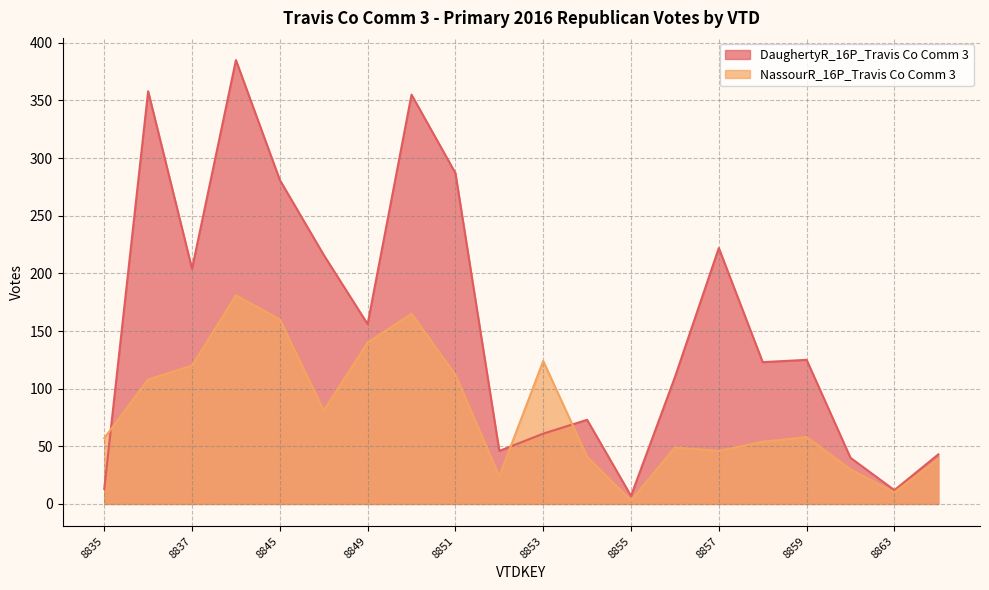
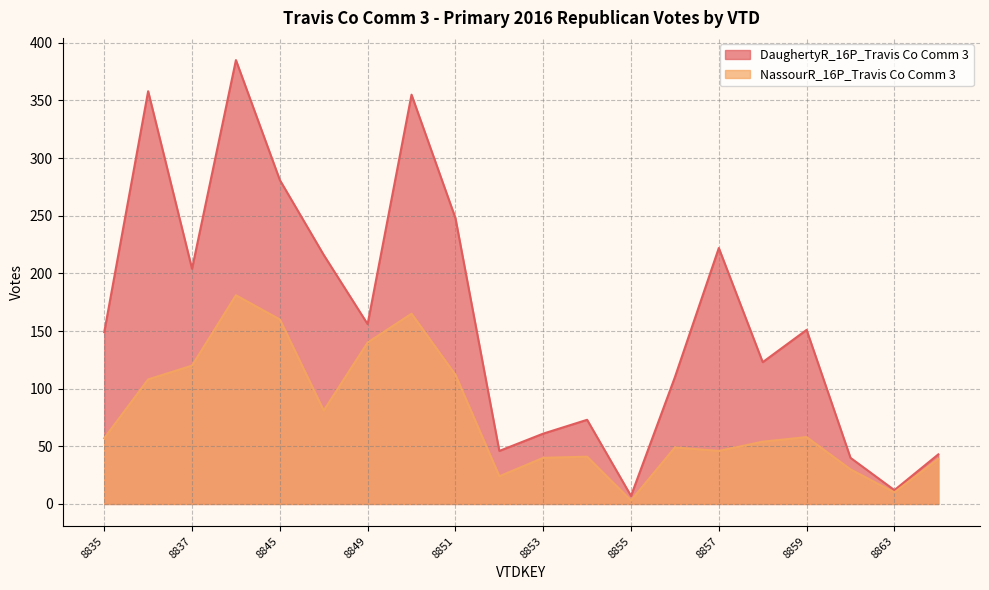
  {
    "DaughertyR_16P_Travis Co Comm 3": {
-     "8835": 13,
+     "8835": 149,
      "8837": 204,
      "8845": 281,
      "8849": 156,
-     "8851": 287,
+     "8851": 248,
      "8853": 61,
      "8855": 7,
      "8857": 222,
-     "8859": 125
+     "8859": 151
    },
    "NassourR_16P_Travis Co Comm 3": {
      "8835": 57,
      "8837": 120,
      "8845": 160,
      "8849": 140,
      "8851": 112,
-     "8853": 124,
+     "8853": 40,
      "8855": 3,
      "8857": 46,
      "8859": 58
    }
  }
